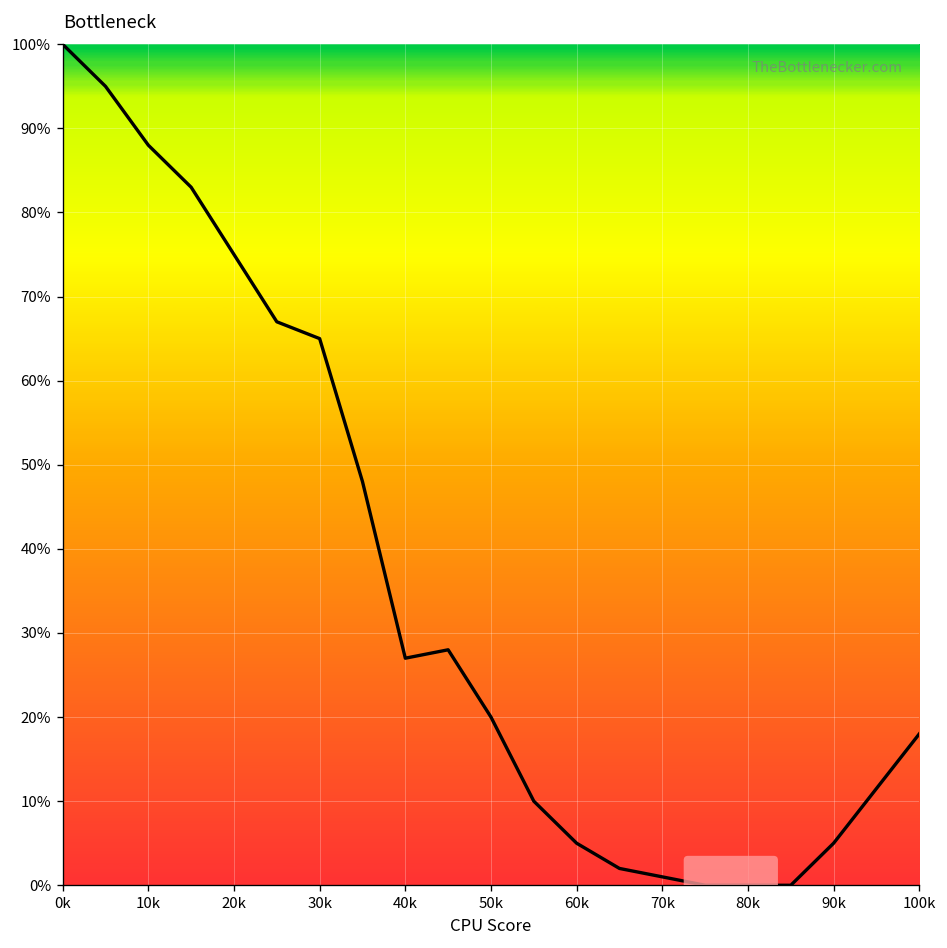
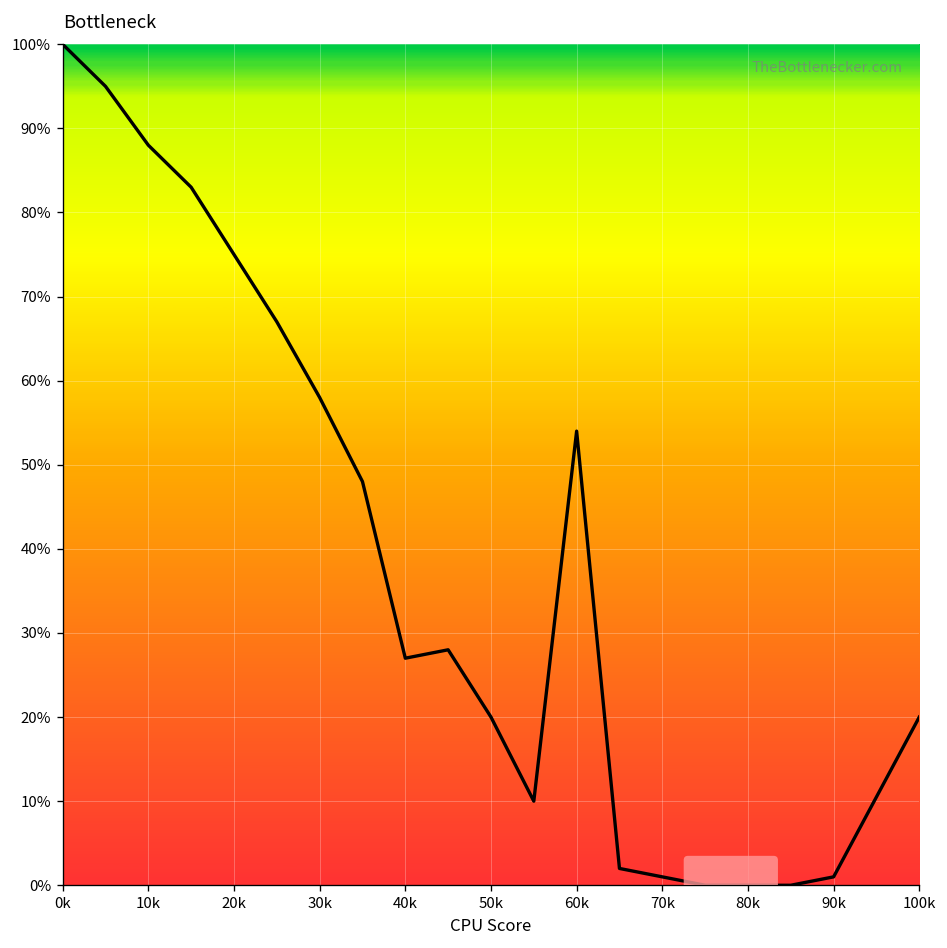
  {
    "0k": "100%",
    "10k": "88%",
    "20k": "75%",
-   "30k": "65%",
+   "30k": "58%",
    "40k": "27%",
    "50k": "20%",
-   "60k": "5%",
+   "60k": "54%",
    "70k": "1%",
-   "90k": "5%",
-   "100k": "18%"
+   "90k": "1%",
+   "100k": "20%"
  }
